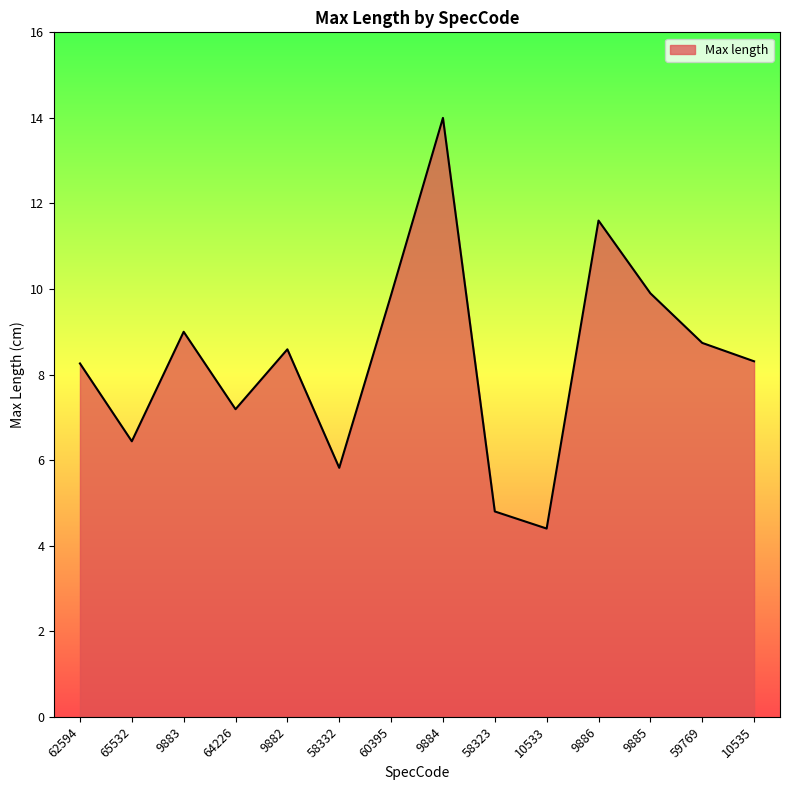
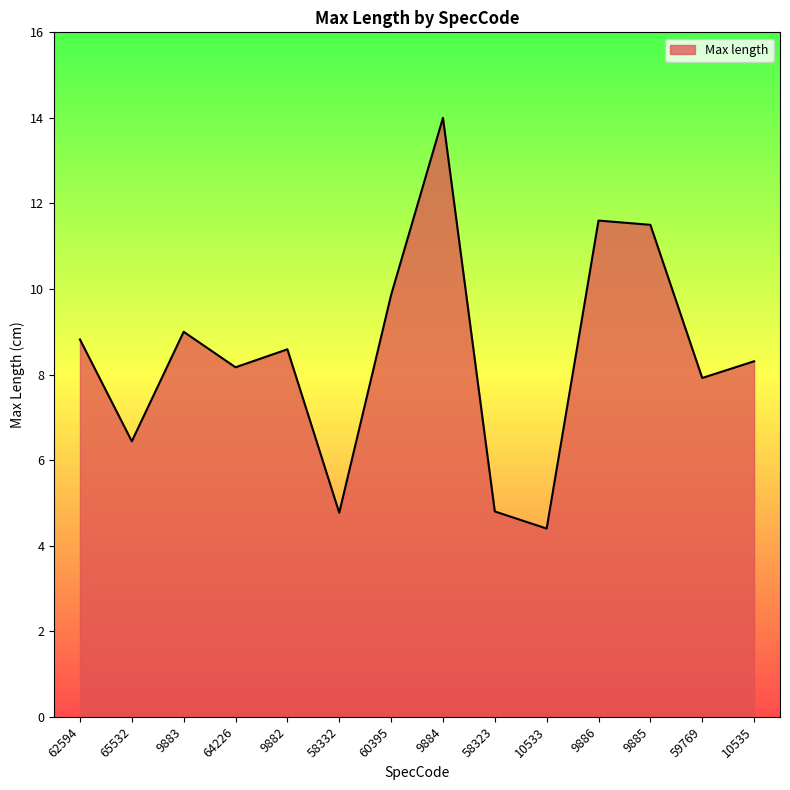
  {
-   "62594": 8.3,
+   "62594": 8.8,
    "65532": 6.4,
    "9883": 9.0,
-   "64226": 7.2,
+   "64226": 8.2,
    "9882": 8.6,
-   "58332": 5.8,
+   "58332": 4.8,
    "60395": 9.9,
    "9884": 14.0,
    "58323": 4.8,
    "10533": 4.4,
    "9886": 11.6,
-   "9885": 9.9,
-   "59769": 8.7,
+   "9885": 11.5,
+   "59769": 7.9,
    "10535": 8.3
  }
